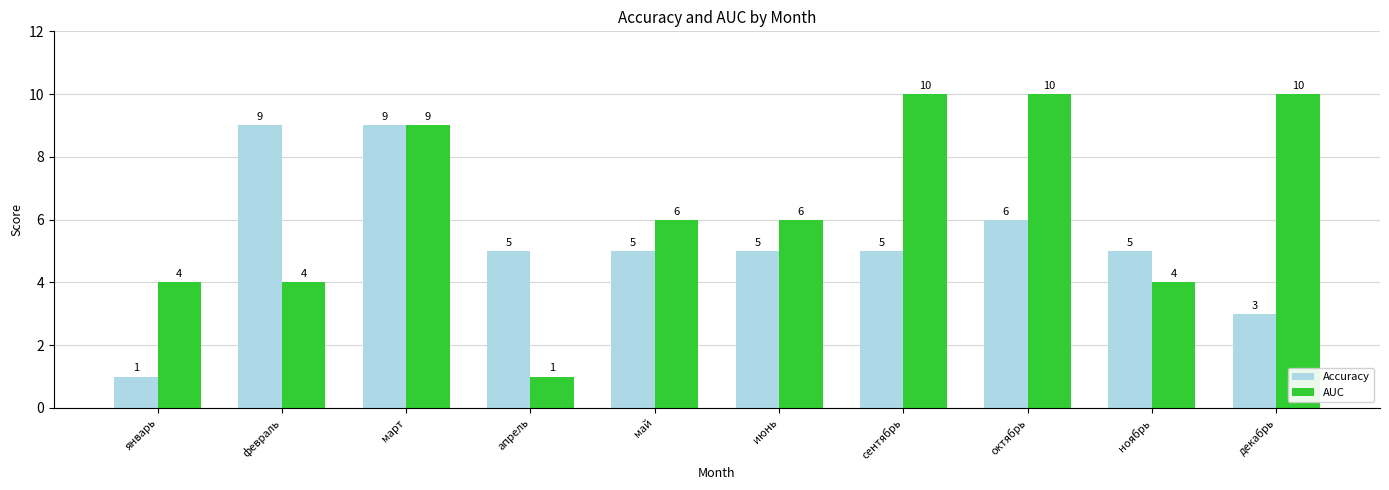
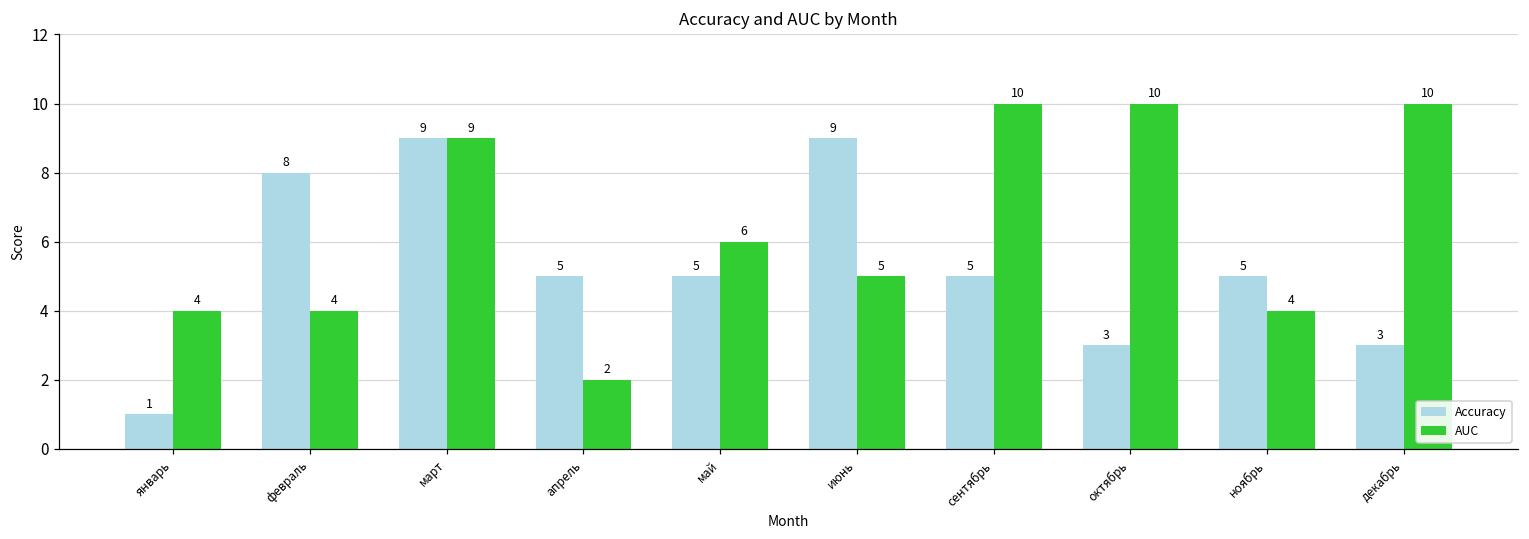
  {
    "Accuracy": {
      "январь": 1,
-     "февраль": 9,
+     "февраль": 8,
      "март": 9,
      "апрель": 5,
      "май": 5,
-     "июнь": 5,
+     "июнь": 9,
      "сентябрь": 5,
-     "октябрь": 6,
+     "октябрь": 3,
      "ноябрь": 5,
      "декабрь": 3
    },
    "AUC": {
      "январь": 4,
      "февраль": 4,
      "март": 9,
-     "апрель": 1,
+     "апрель": 2,
      "май": 6,
-     "июнь": 6,
+     "июнь": 5,
      "сентябрь": 10,
      "октябрь": 10,
      "ноябрь": 4,
      "декабрь": 10
    }
  }
